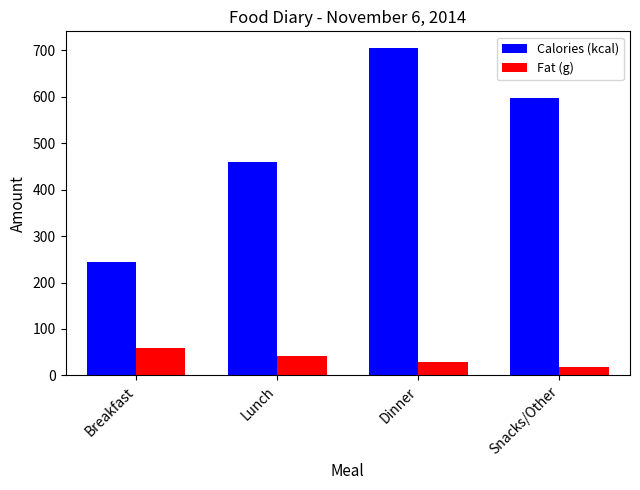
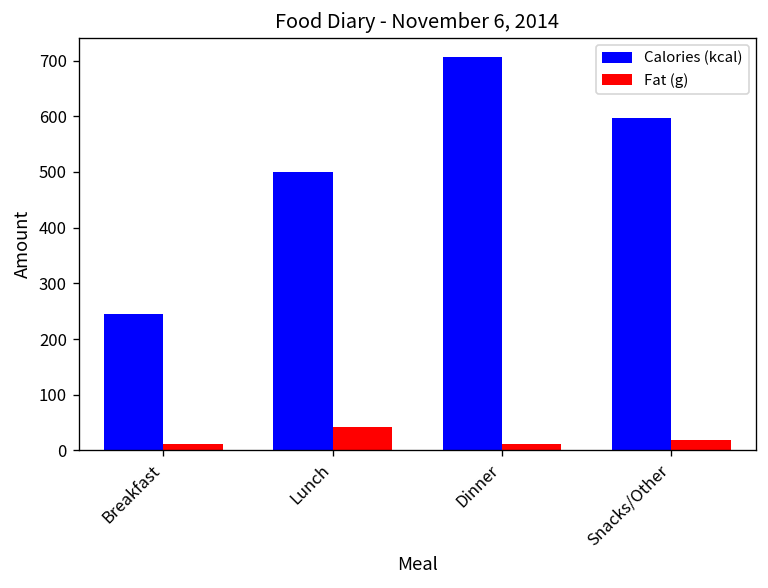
  {
    "Calories (kcal)": {
      "Breakfast": 250,
-     "Lunch": 460,
+     "Lunch": 500,
      "Dinner": 710,
      "Snacks/Other": 600
    },
    "Fat (g)": {
-     "Breakfast": 60,
+     "Breakfast": 10,
      "Lunch": 40,
-     "Dinner": 30,
+     "Dinner": 10,
      "Snacks/Other": 20
    }
  }
